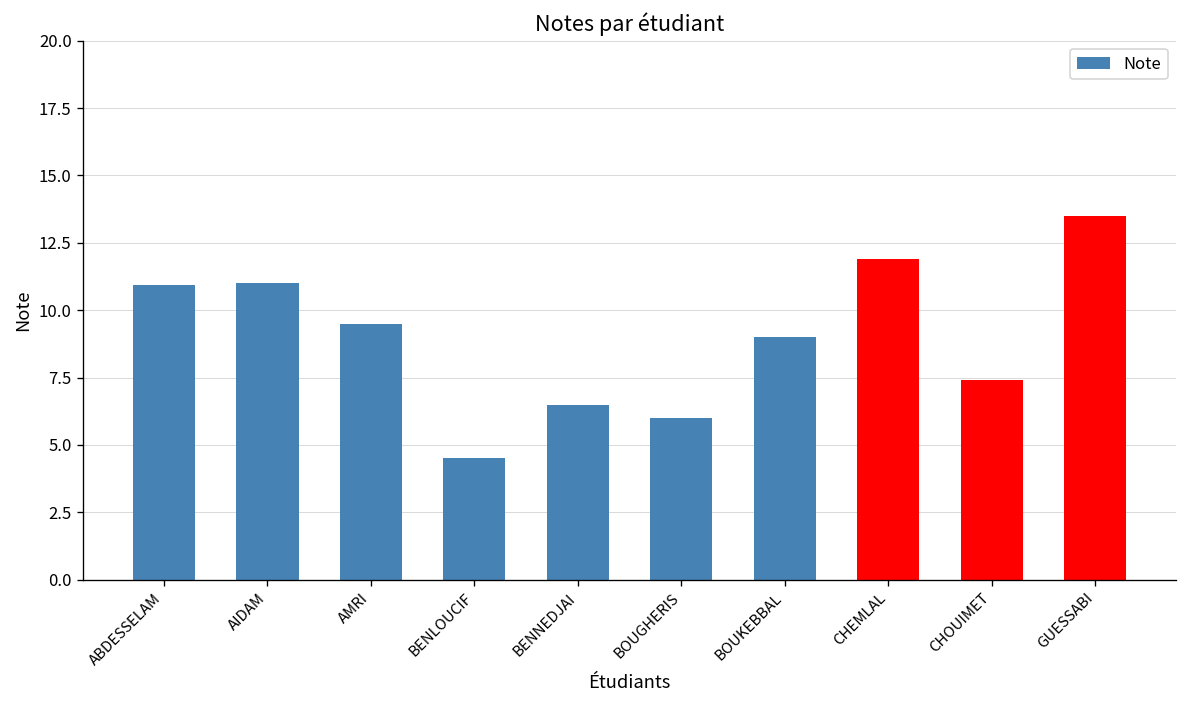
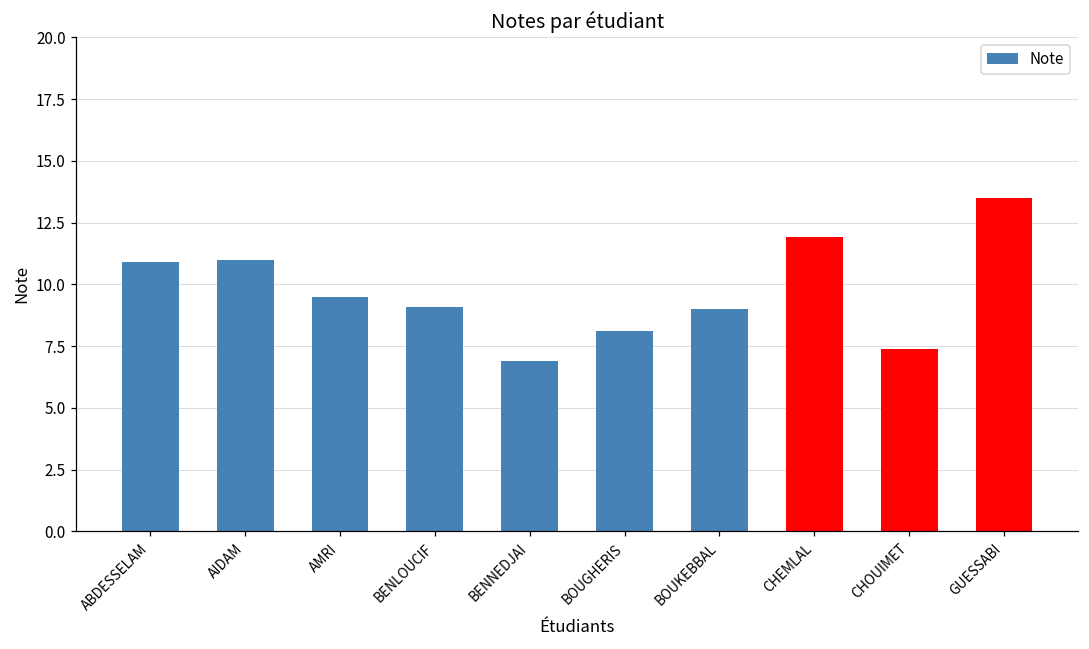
  {
    "ABDESSELAM": 10.9,
    "AIDAM": 11.0,
    "AMRI": 9.5,
-   "BENLOUCIF": 4.5,
-   "BENNEDJAI": 6.5,
-   "BOUGHERIS": 6.0,
+   "BENLOUCIF": 9.1,
+   "BENNEDJAI": 6.9,
+   "BOUGHERIS": 8.1,
    "BOUKEBBAL": 9.0,
    "CHEMLAL": 11.9,
    "CHOUIMET": 7.4,
    "GUESSABI": 13.5
  }
